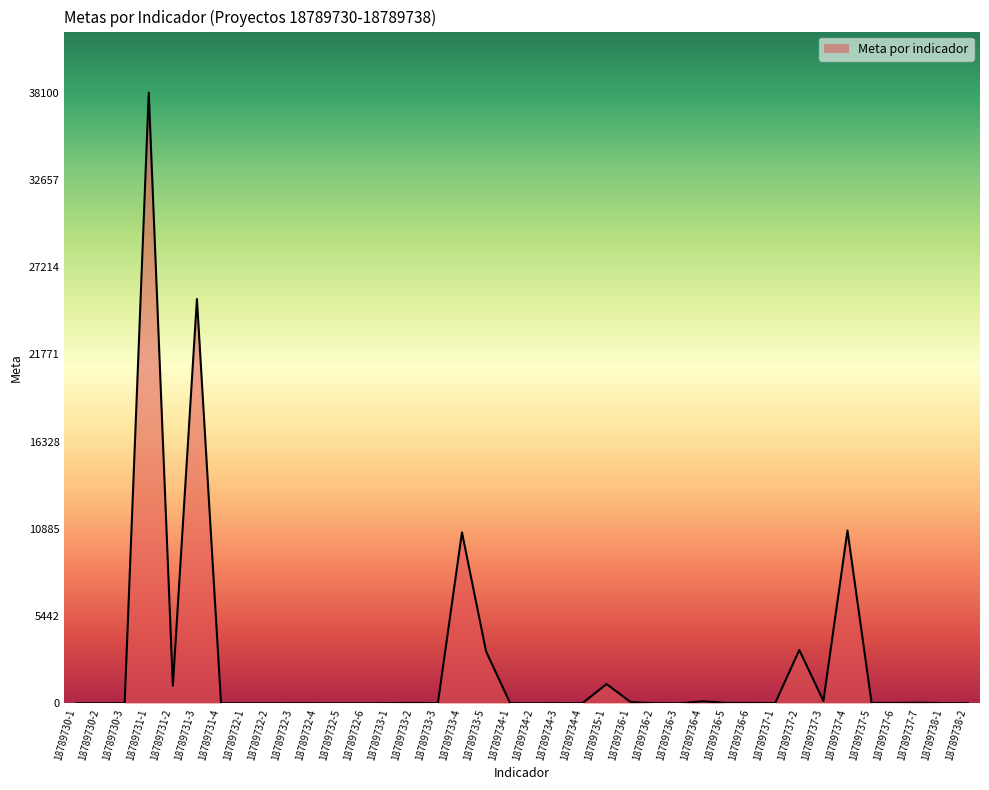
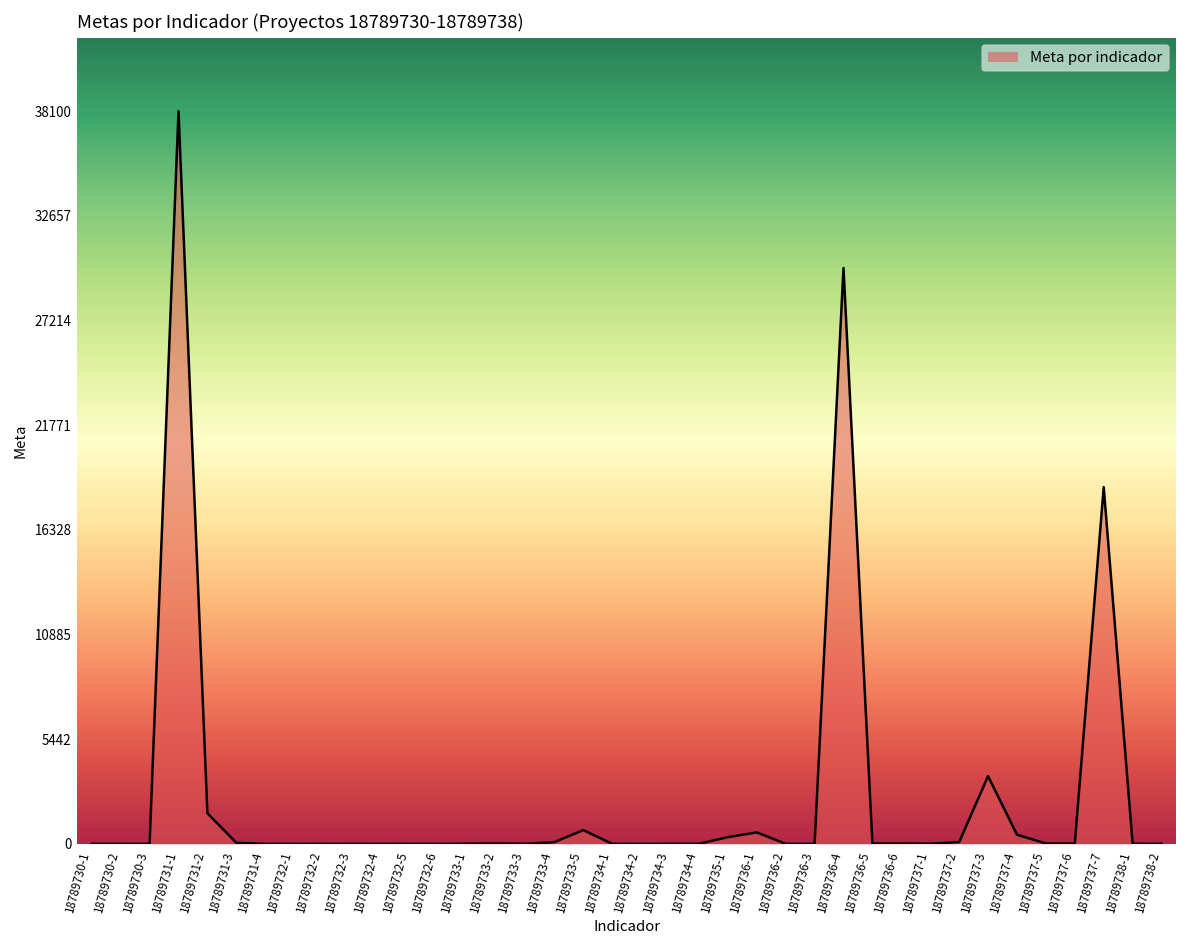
  {
    "18789730-1": 0,
    "18789730-2": 0,
    "18789730-3": 0,
    "18789731-1": 38100,
-   "18789731-2": 1100,
-   "18789731-3": 25200,
+   "18789731-2": 1600,
+   "18789731-3": 100,
    "18789731-4": 0,
    "18789732-1": 0,
    "18789732-2": 0,
    "18789732-3": 0,
    "18789732-4": 0,
    "18789732-5": 0,
    "18789732-6": 0,
    "18789733-1": 0,
    "18789733-2": 0,
    "18789733-3": 0,
-   "18789733-4": 10700,
-   "18789733-5": 3200,
+   "18789733-4": 100,
+   "18789733-5": 700,
    "18789734-1": 0,
    "18789734-2": 0,
    "18789734-3": 0,
    "18789734-4": 0,
-   "18789735-1": 1200,
-   "18789736-1": 100,
+   "18789735-1": 400,
+   "18789736-1": 600,
    "18789736-2": 0,
    "18789736-3": 0,
-   "18789736-4": 100,
+   "18789736-4": 29900,
    "18789736-5": 0,
    "18789736-6": 0,
    "18789737-1": 0,
-   "18789737-2": 3300,
-   "18789737-3": 100,
-   "18789737-4": 10800,
+   "18789737-2": 100,
+   "18789737-3": 3500,
+   "18789737-4": 500,
    "18789737-5": 0,
    "18789737-6": 0,
-   "18789737-7": 0,
+   "18789737-7": 18600,
    "18789738-1": 0,
    "18789738-2": 0
  }
